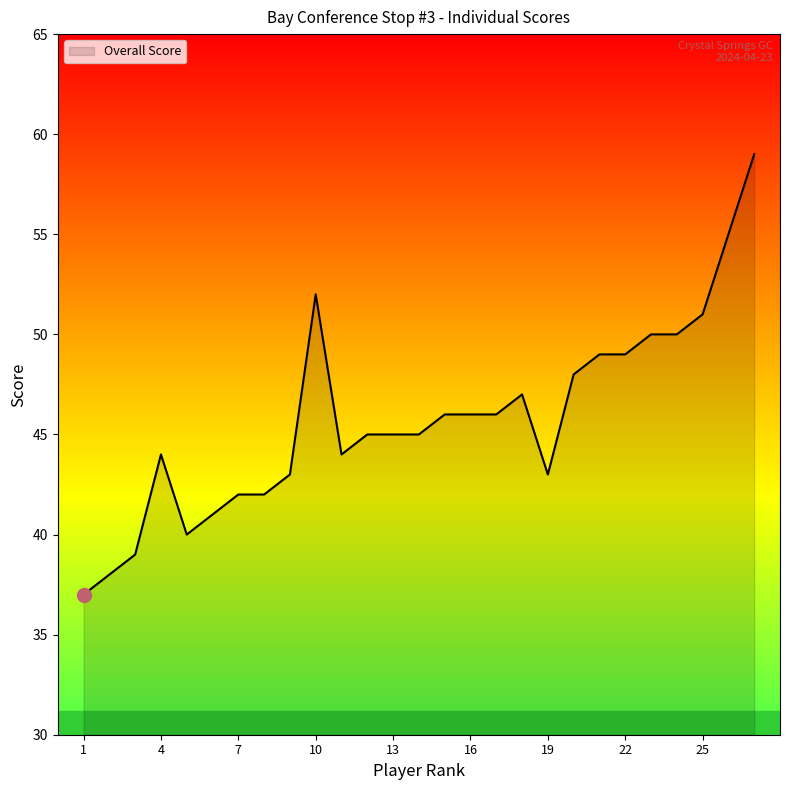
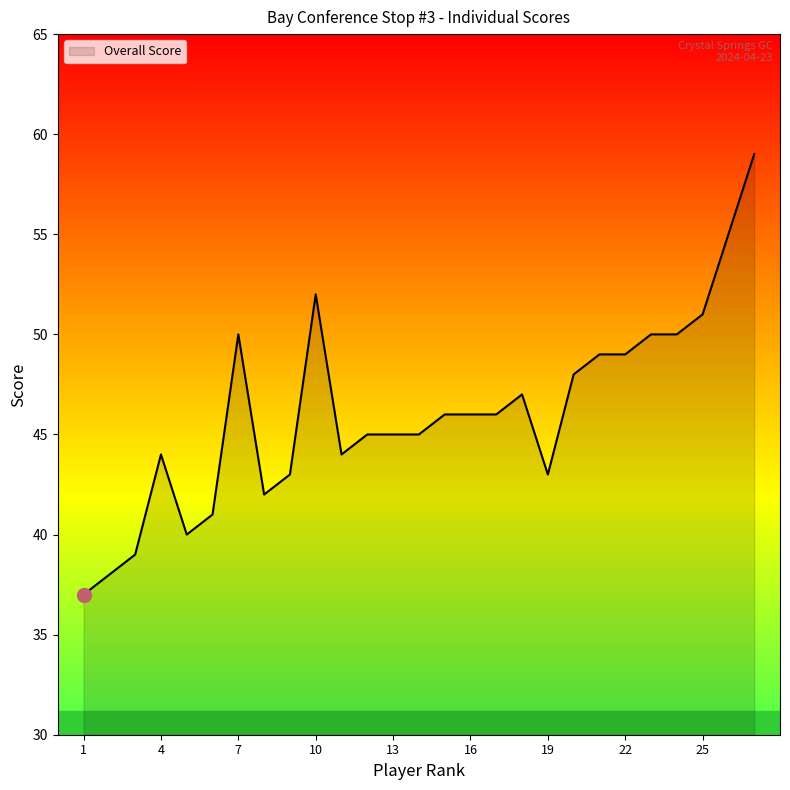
  {
    "Overall Score": {
      "4": 44,
-     "7": 42,
+     "7": 50,
      "10": 52,
      "13": 45,
      "16": 46,
      "19": 43,
      "22": 49,
      "25": 51
    }
  }
